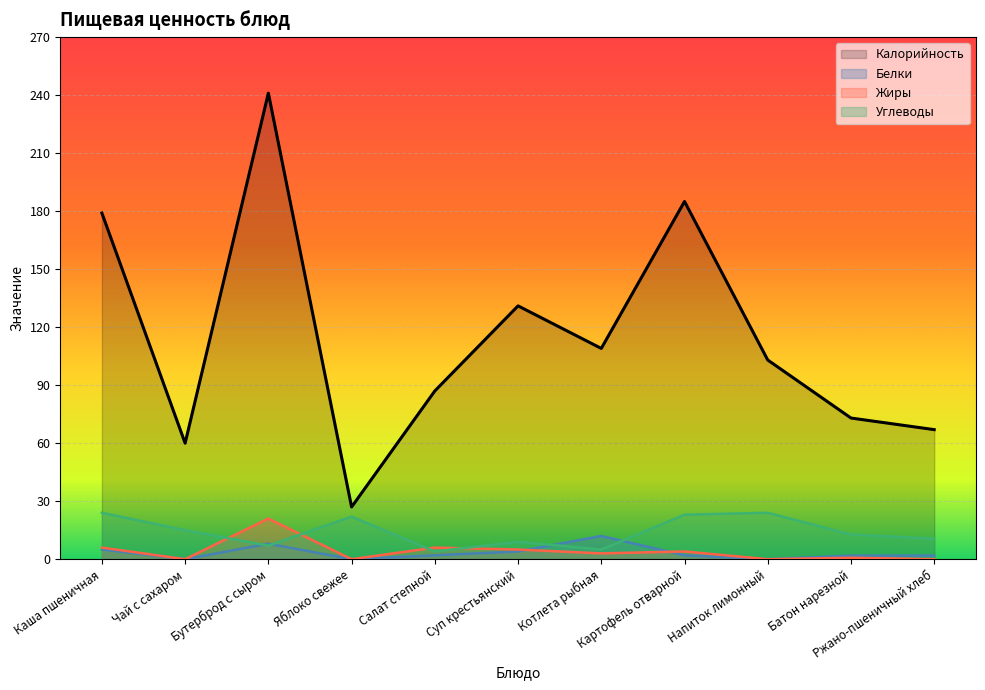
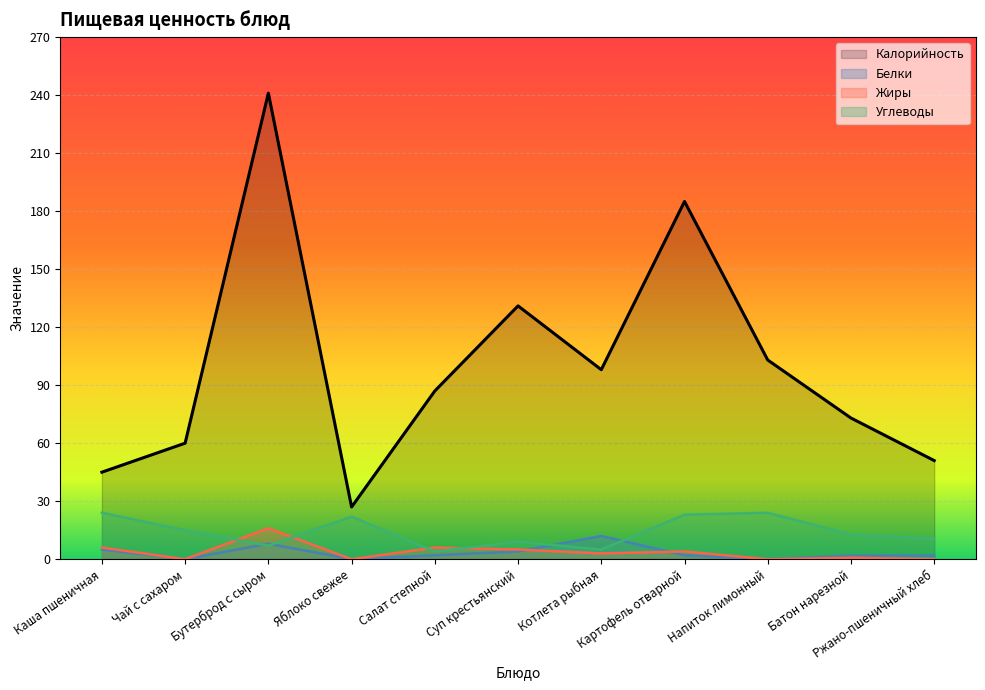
  {
    "Калорийность": {
-     "Каша пшеничная": 179,
+     "Каша пшеничная": 45,
      "Чай с сахаром": 60,
      "Бутерброд с сыром": 241,
      "Яблоко свежее": 27,
      "Салат степной": 87,
      "Суп крестьянский": 131,
-     "Котлета рыбная": 109,
+     "Котлета рыбная": 98,
      "Картофель отварной": 185,
      "Напиток лимонный": 103,
      "Батон нарезной": 73,
-     "Ржано-пшеничный хлеб": 67
+     "Ржано-пшеничный хлеб": 51
    },
    "Жиры": {
-     "Бутерброд с сыром": 21,
+     "Бутерброд с сыром": 16,
      "Салат степной": 6,
      "Котлета рыбная": 3,
      "Картофель отварной": 4,
      "Ржано-пшеничный хлеб": 0
    }
  }
